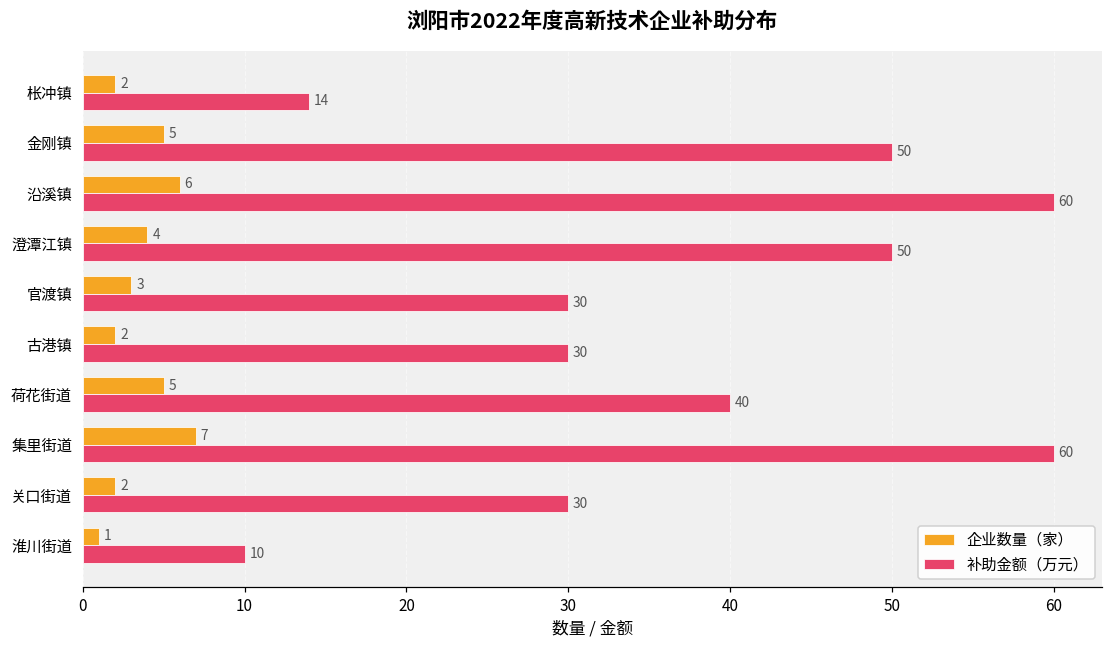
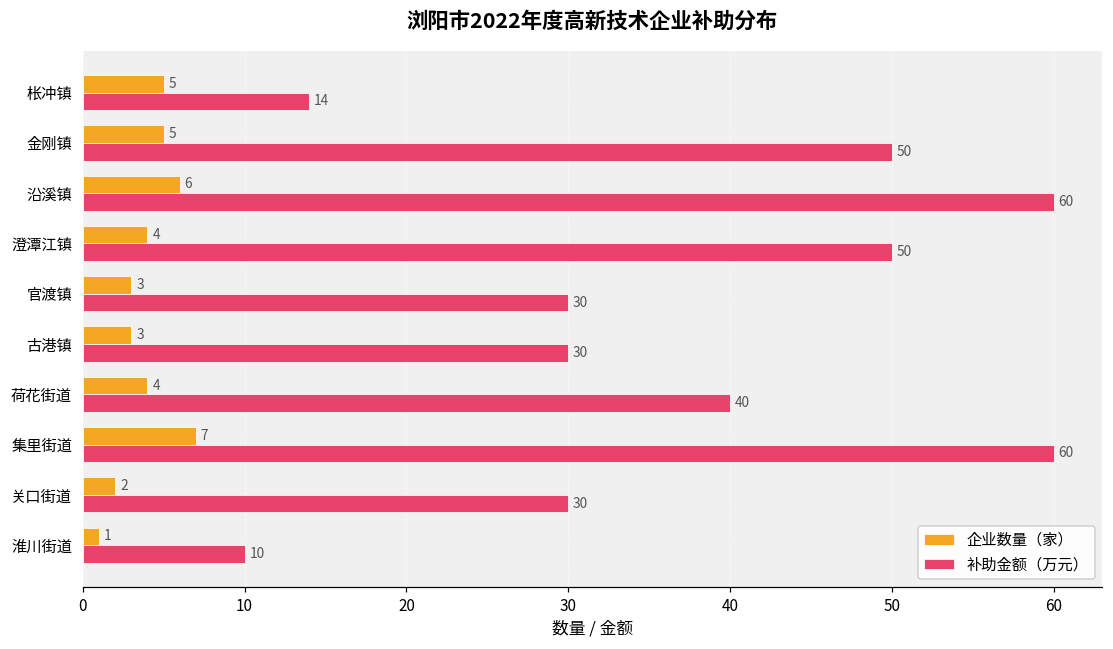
  {
    "企业数量（家）": {
-     "枨冲镇": 2,
+     "枨冲镇": 5,
      "金刚镇": 5,
      "沿溪镇": 6,
      "澄潭江镇": 4,
      "官渡镇": 3,
-     "古港镇": 2,
-     "荷花街道": 5,
+     "古港镇": 3,
+     "荷花街道": 4,
      "集里街道": 7,
      "关口街道": 2,
      "淮川街道": 1
    },
    "补助金额（万元）": {
      "枨冲镇": 14,
      "金刚镇": 50,
      "沿溪镇": 60,
      "澄潭江镇": 50,
      "官渡镇": 30,
      "古港镇": 30,
      "荷花街道": 40,
      "集里街道": 60,
      "关口街道": 30,
      "淮川街道": 10
    }
  }
